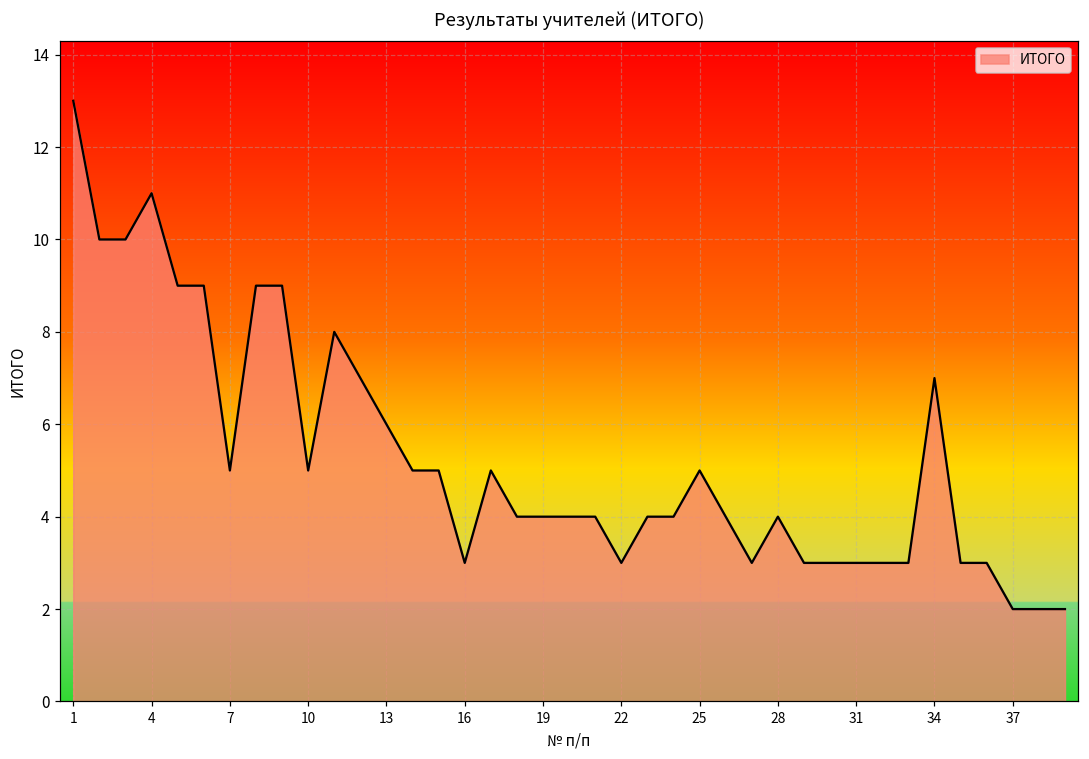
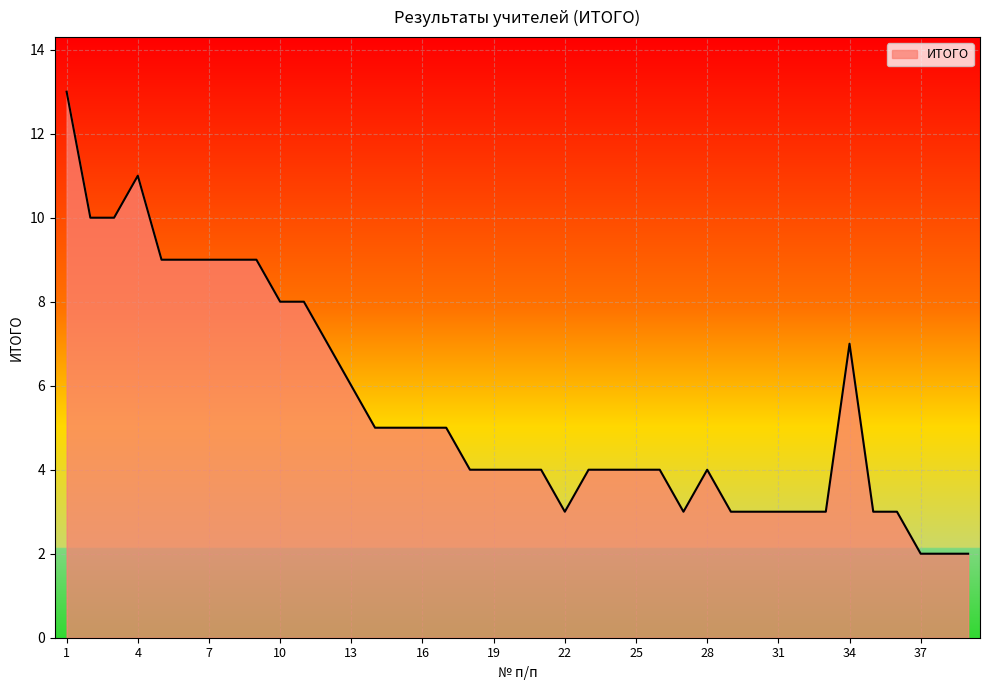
  {
    "1": 13,
    "4": 11,
-   "7": 5,
-   "10": 5,
+   "7": 9,
+   "10": 8,
    "13": 6,
-   "16": 3,
+   "16": 5,
    "19": 4,
    "22": 3,
-   "25": 5,
+   "25": 4,
    "28": 4,
    "31": 3,
    "34": 7,
    "37": 2
  }
